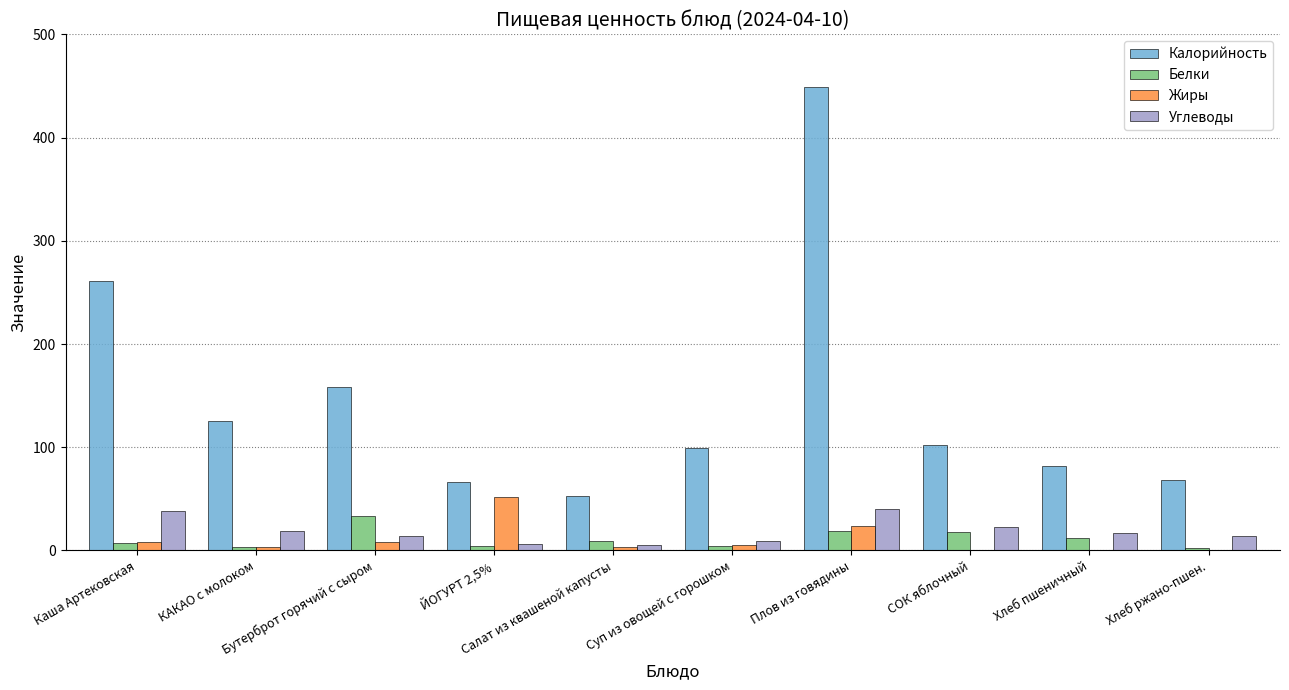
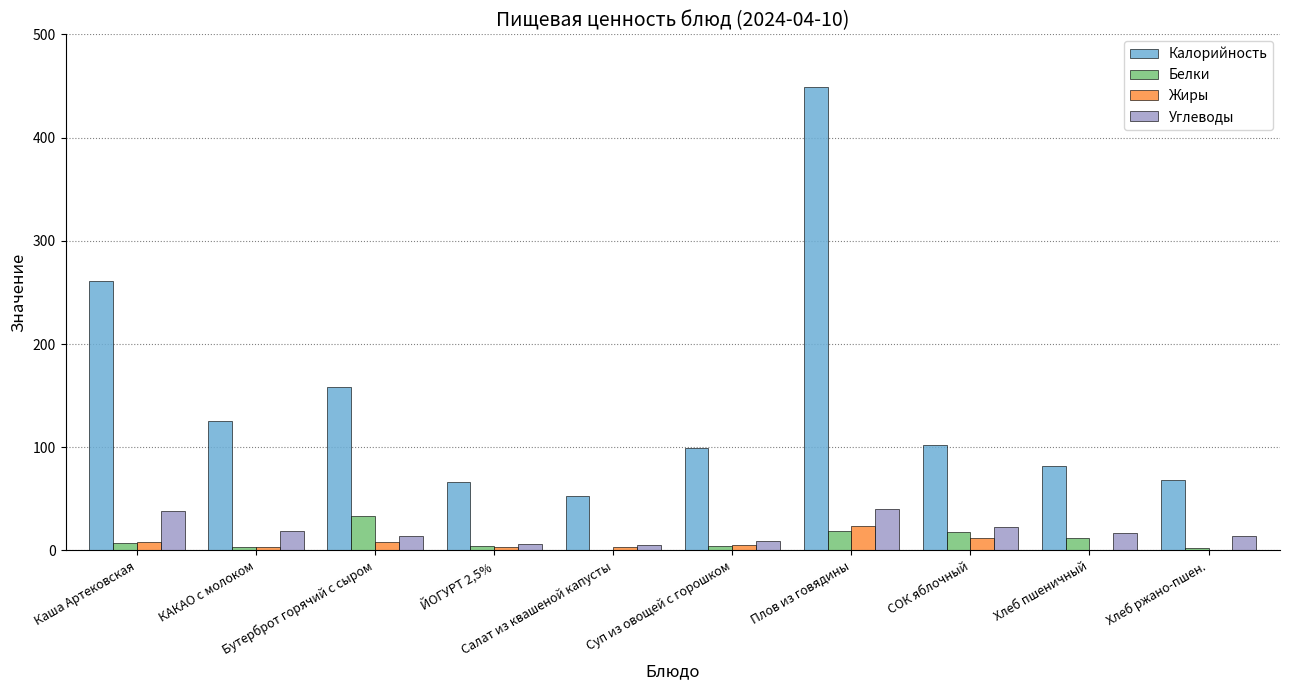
  {
    "Белки": {
      "Каша Артековская": 7,
      "КАКАО с молоком": 4,
      "Бутерброт горячий с сыром": 34,
      "ЙОГУРТ 2,5%": 4,
-     "Салат из квашеной капусты": 9,
+     "Салат из квашеной капусты": 1,
      "Суп из овощей с горошком": 4,
      "Плов из говядины": 19,
      "СОК яблочный": 18,
      "Хлеб пшеничный": 12
    },
    "Жиры": {
      "Каша Артековская": 8,
      "КАКАО с молоком": 3,
      "Бутерброт горячий с сыром": 9,
-     "ЙОГУРТ 2,5%": 52,
+     "ЙОГУРТ 2,5%": 3,
      "Салат из квашеной капусты": 3,
      "Суп из овощей с горошком": 5,
      "Плов из говядины": 24,
-     "СОК яблочный": 0
+     "СОК яблочный": 12
    }
  }
